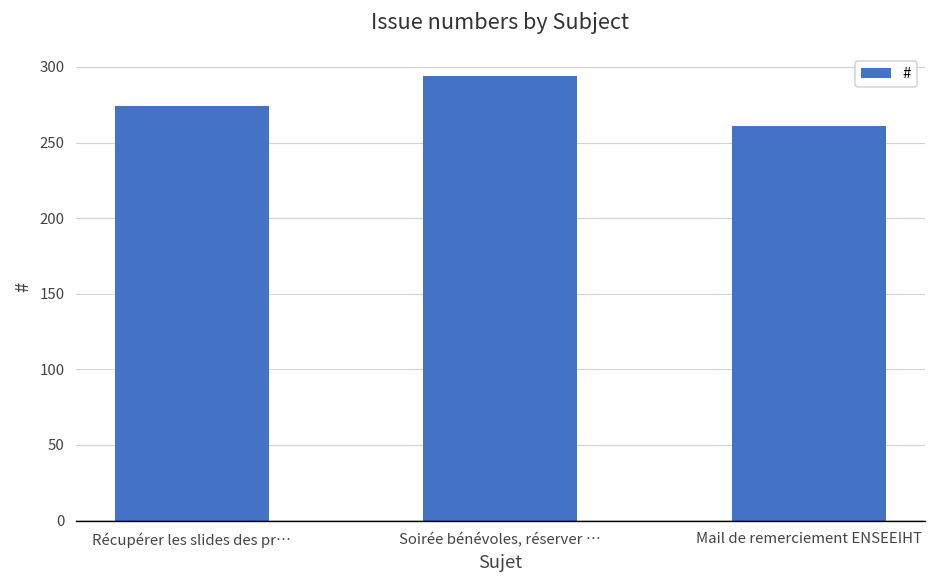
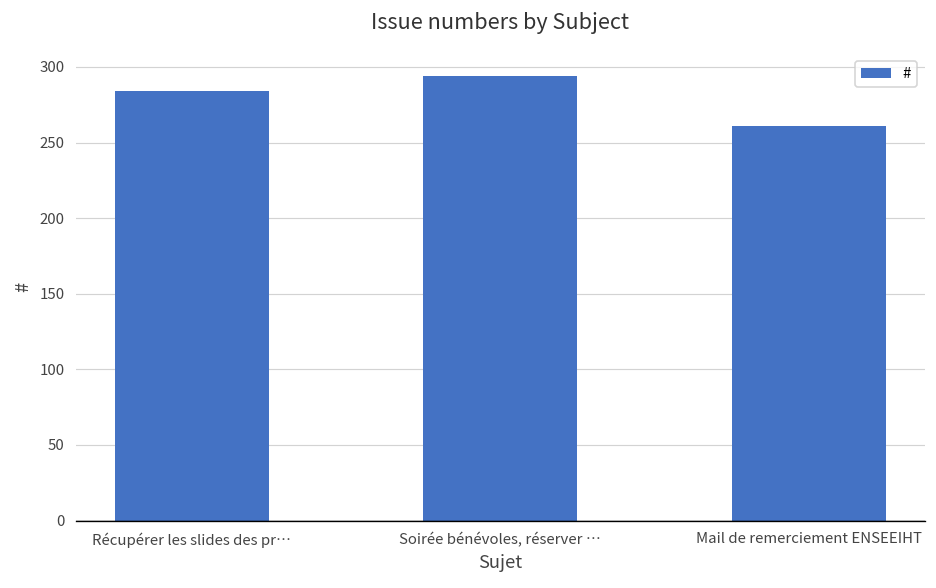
  {
-   "Récupérer les slides des pr…": 274,
+   "Récupérer les slides des pr…": 284,
    "Soirée bénévoles, réserver …": 294,
    "Mail de remerciement ENSEEIHT": 261
  }
